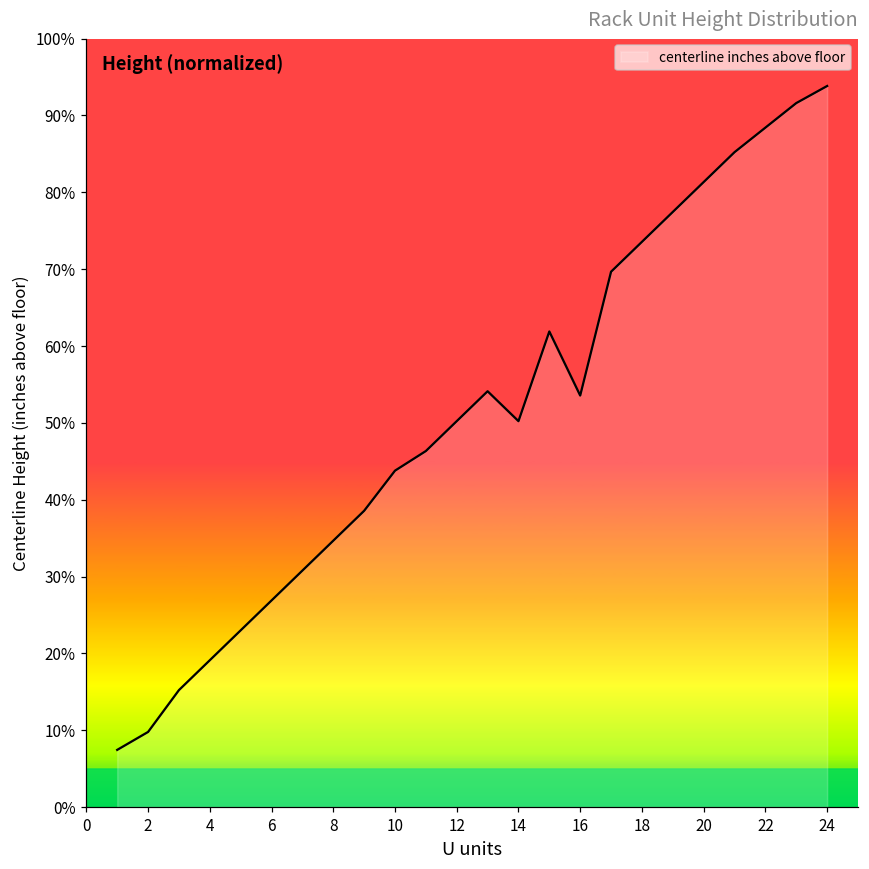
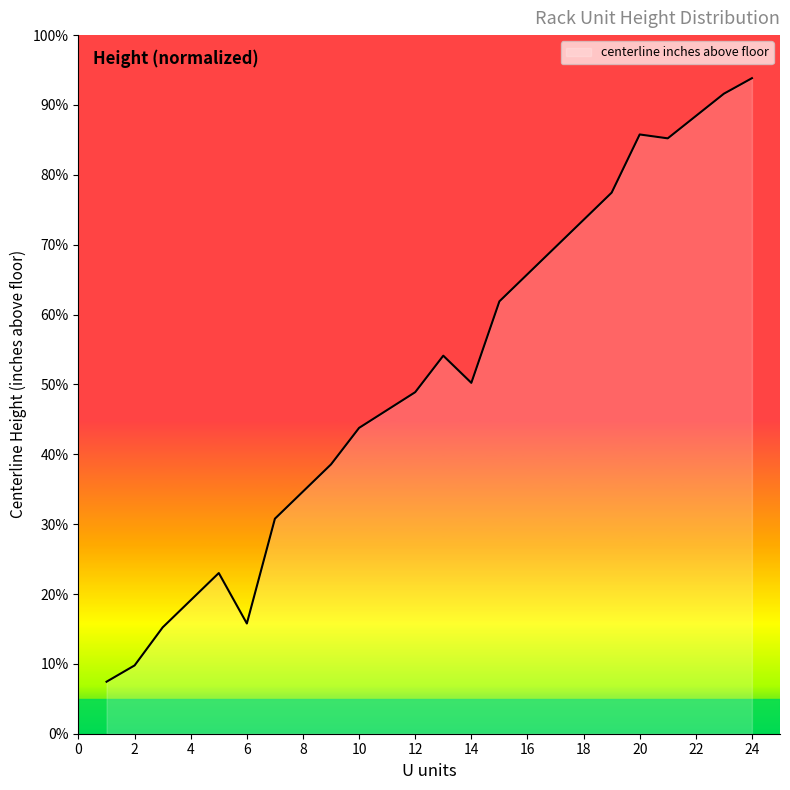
  {
    "2": "10%",
    "4": "19%",
-   "6": "27%",
+   "6": "16%",
    "8": "35%",
    "10": "44%",
-   "12": "50%",
+   "12": "49%",
    "14": "50%",
-   "16": "54%",
+   "16": "66%",
    "18": "74%",
-   "20": "81%",
+   "20": "86%",
    "24": "94%"
  }
